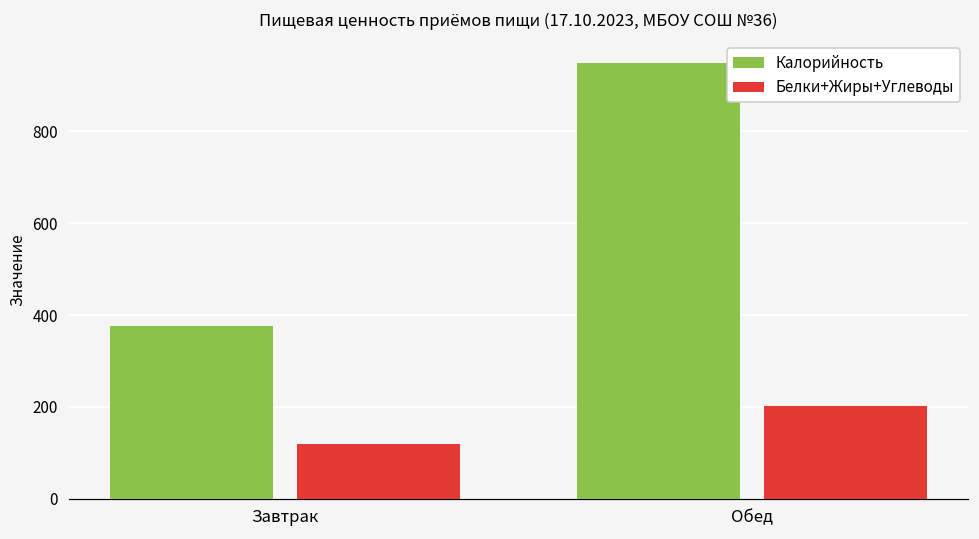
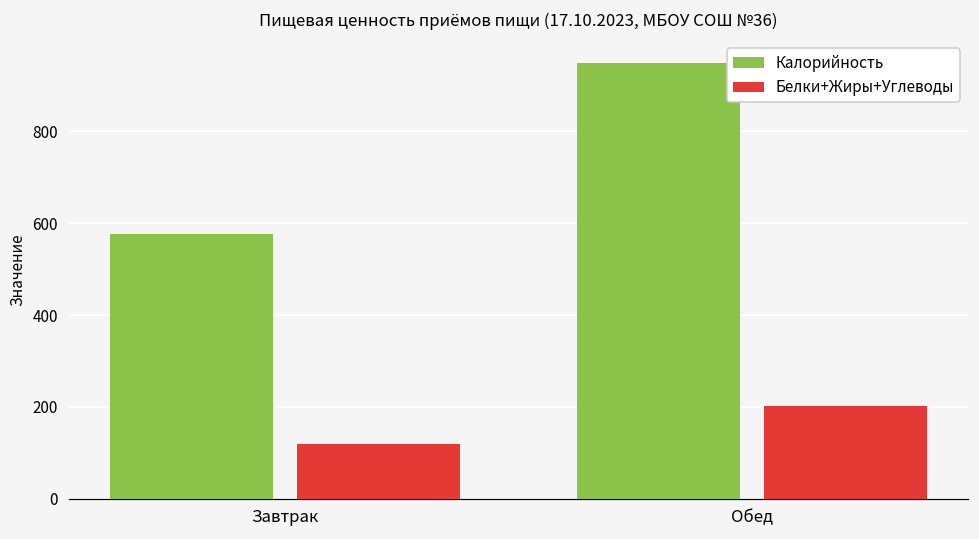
  {
    "Калорийность": {
-     "Завтрак": 380,
+     "Завтрак": 580,
      "Обед": 950
    },
    "Белки+Жиры+Углеводы": {
      "Завтрак": 120,
      "Обед": 200
    }
  }
